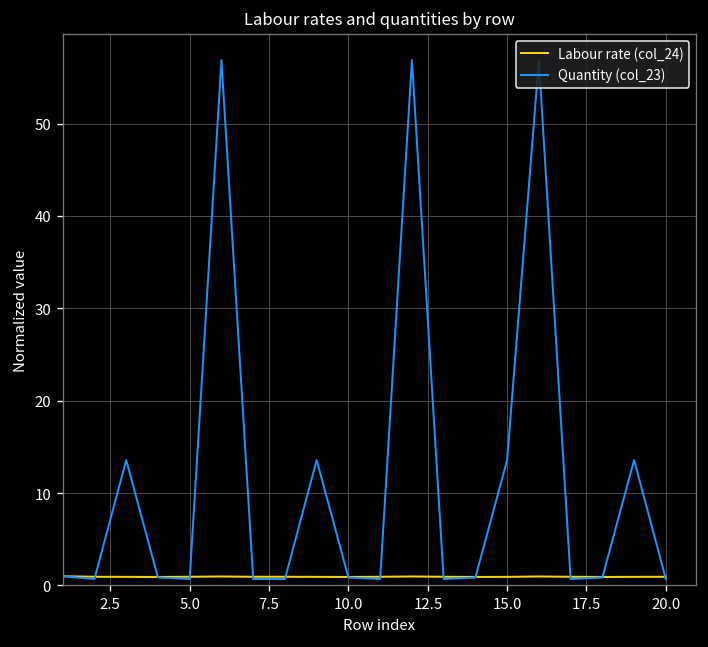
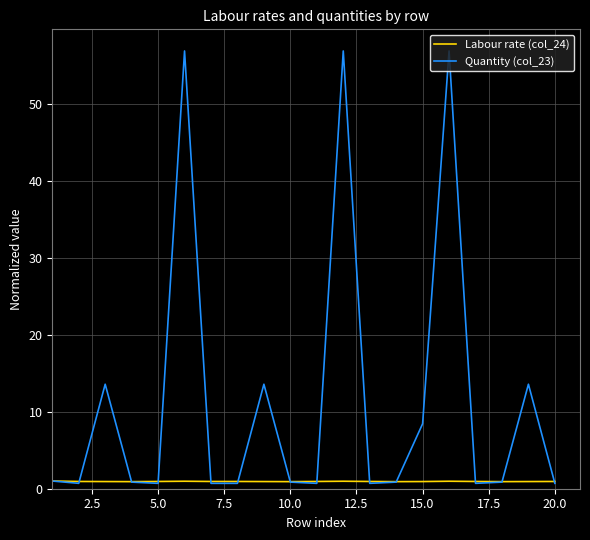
  {
    "Labour rate (col_24)": {
      "15.0": 1
    },
    "Quantity (col_23)": {
-     "15.0": 14
+     "15.0": 8
    }
  }
